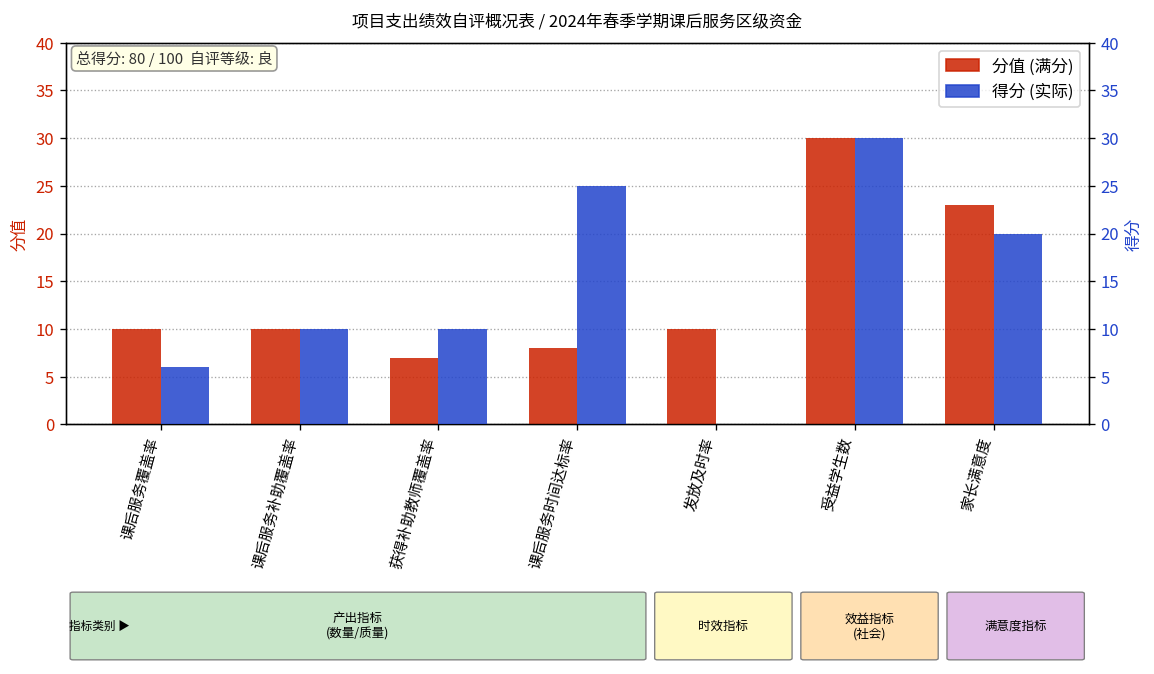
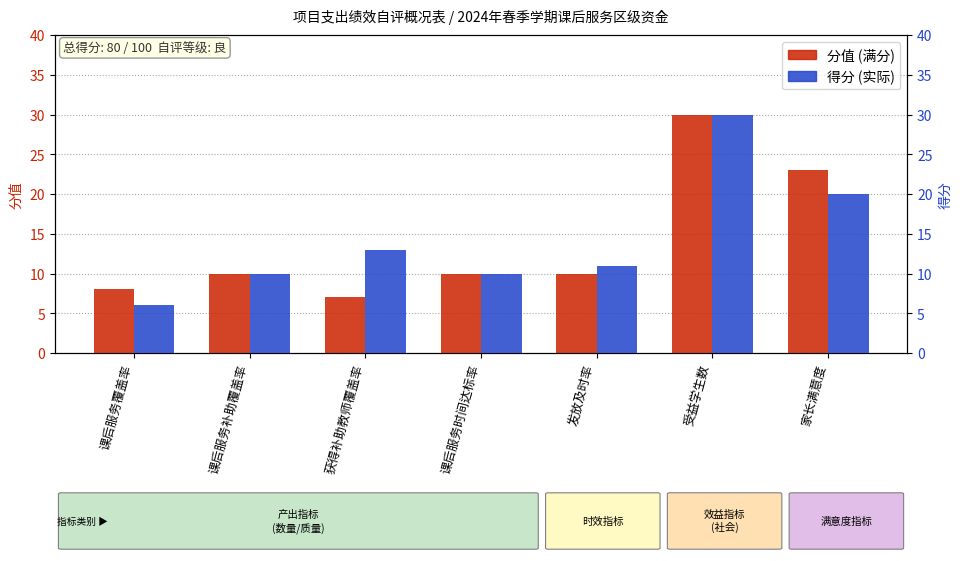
  {
    "分值 (满分)": {
-     "课后服务覆盖率": 10,
+     "课后服务覆盖率": 8,
      "课后服务补助覆盖率": 10,
      "获得补助教师覆盖率": 7,
-     "课后服务时间达标率": 8,
+     "课后服务时间达标率": 10,
      "发放及时率": 10,
      "受益学生数": 30,
      "家长满意度": 23
    },
    "得分 (实际)": {
      "课后服务覆盖率": 6,
      "课后服务补助覆盖率": 10,
-     "获得补助教师覆盖率": 10,
-     "课后服务时间达标率": 25,
-     "发放及时率": 0,
+     "获得补助教师覆盖率": 13,
+     "课后服务时间达标率": 10,
+     "发放及时率": 11,
      "受益学生数": 30,
      "家长满意度": 20
    }
  }
